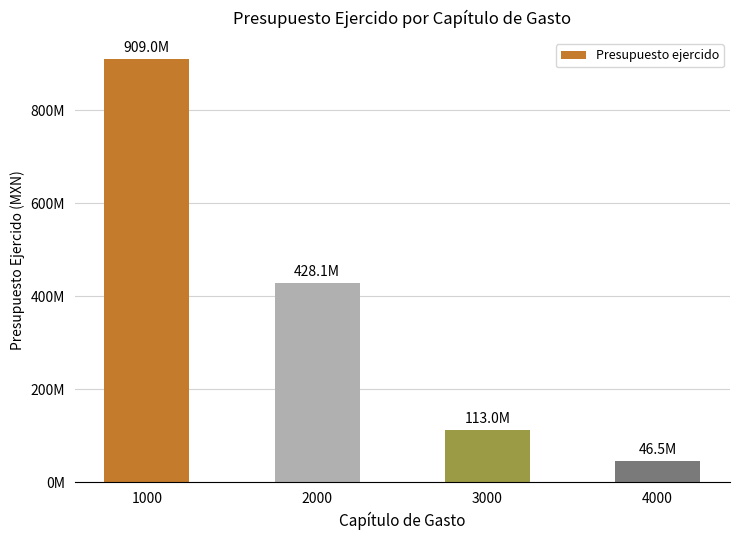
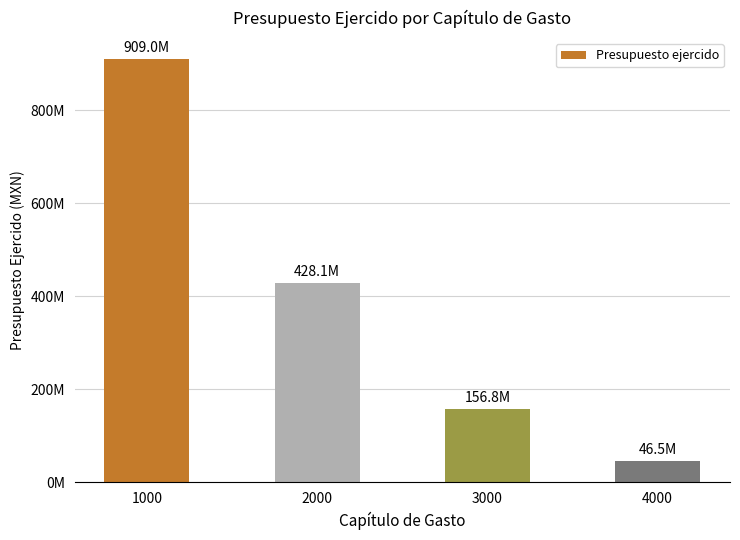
  {
    "1000": "909.0M",
    "2000": "428.1M",
-   "3000": "113.0M",
+   "3000": "156.8M",
    "4000": "46.5M"
  }
